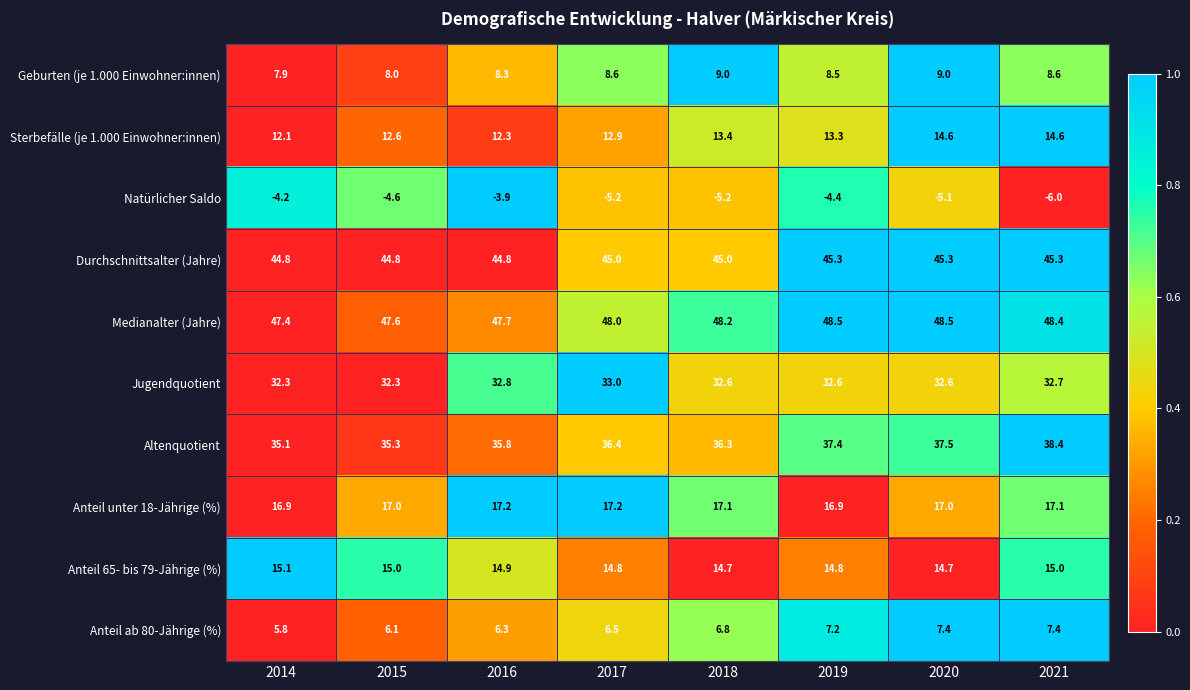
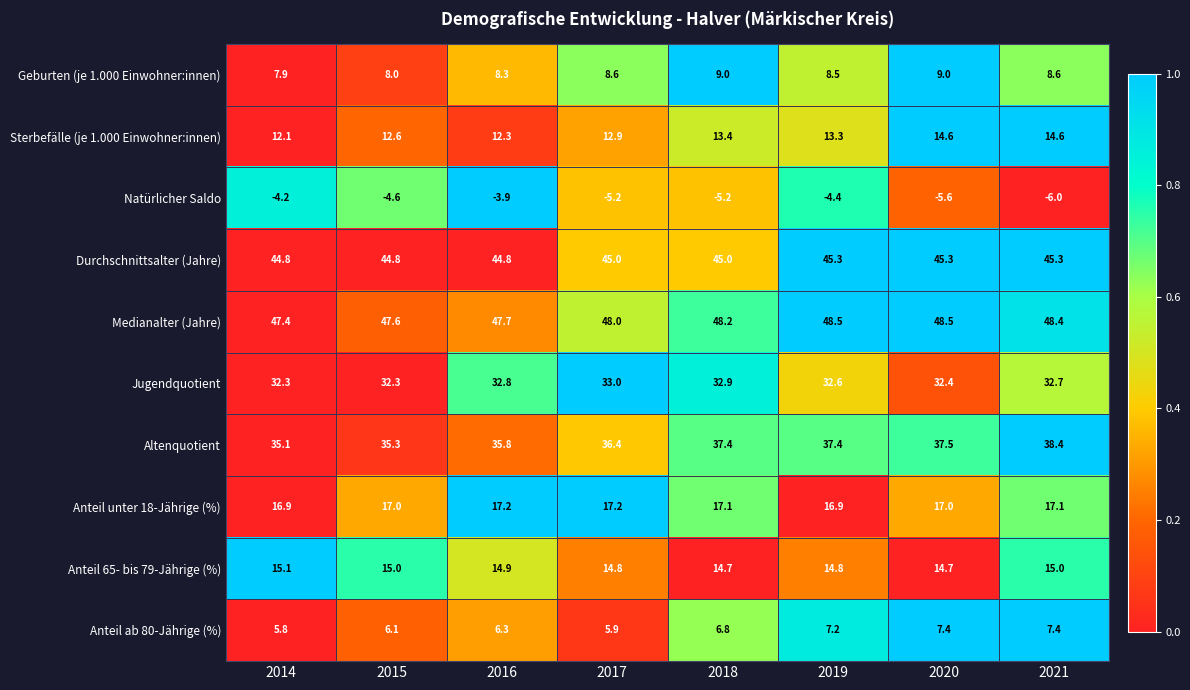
  {
    "Geburten (je 1.000 Einwohner:innen)": {
      "2014": 7.9,
      "2015": 8.0,
      "2016": 8.3,
      "2017": 8.6,
      "2018": 9.0,
      "2019": 8.5,
      "2020": 9.0,
      "2021": 8.6
    },
    "Sterbefälle (je 1.000 Einwohner:innen)": {
      "2014": 12.1,
      "2015": 12.6,
      "2016": 12.3,
      "2017": 12.9,
      "2018": 13.4,
      "2019": 13.3,
      "2020": 14.6,
      "2021": 14.6
    },
    "Natürlicher Saldo": {
      "2014": -4.2,
      "2015": -4.6,
      "2016": -3.9,
      "2017": -5.2,
      "2018": -5.2,
      "2019": -4.4,
-     "2020": -5.1,
+     "2020": -5.6,
      "2021": -6.0
    },
    "Durchschnittsalter (Jahre)": {
      "2014": 44.8,
      "2015": 44.8,
      "2016": 44.8,
      "2017": 45.0,
      "2018": 45.0,
      "2019": 45.3,
      "2020": 45.3,
      "2021": 45.3
    },
    "Medianalter (Jahre)": {
      "2014": 47.4,
      "2015": 47.6,
      "2016": 47.7,
      "2017": 48.0,
      "2018": 48.2,
      "2019": 48.5,
      "2020": 48.5,
      "2021": 48.4
    },
    "Jugendquotient": {
      "2014": 32.3,
      "2015": 32.3,
      "2016": 32.8,
      "2017": 33.0,
-     "2018": 32.6,
+     "2018": 32.9,
      "2019": 32.6,
-     "2020": 32.6,
+     "2020": 32.4,
      "2021": 32.7
    },
    "Altenquotient": {
      "2014": 35.1,
      "2015": 35.3,
      "2016": 35.8,
      "2017": 36.4,
-     "2018": 36.3,
+     "2018": 37.4,
      "2019": 37.4,
      "2020": 37.5,
      "2021": 38.4
    },
    "Anteil unter 18-Jährige (%)": {
      "2014": 16.9,
      "2015": 17.0,
      "2016": 17.2,
      "2017": 17.2,
      "2018": 17.1,
      "2019": 16.9,
      "2020": 17.0,
      "2021": 17.1
    },
    "Anteil 65- bis 79-Jährige (%)": {
      "2014": 15.1,
      "2015": 15.0,
      "2016": 14.9,
      "2017": 14.8,
      "2018": 14.7,
      "2019": 14.8,
      "2020": 14.7,
      "2021": 15.0
    },
    "Anteil ab 80-Jährige (%)": {
      "2014": 5.8,
      "2015": 6.1,
      "2016": 6.3,
-     "2017": 6.5,
+     "2017": 5.9,
      "2018": 6.8,
      "2019": 7.2,
      "2020": 7.4,
      "2021": 7.4
    }
  }
